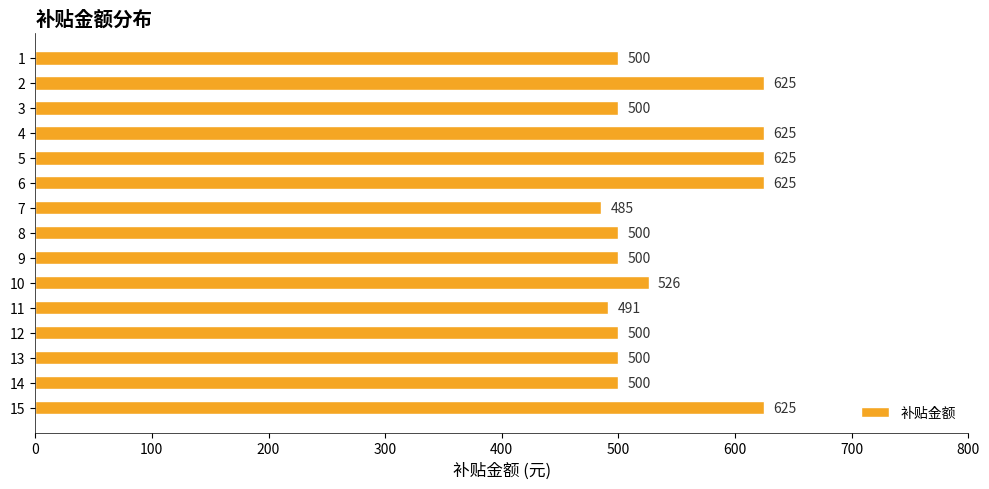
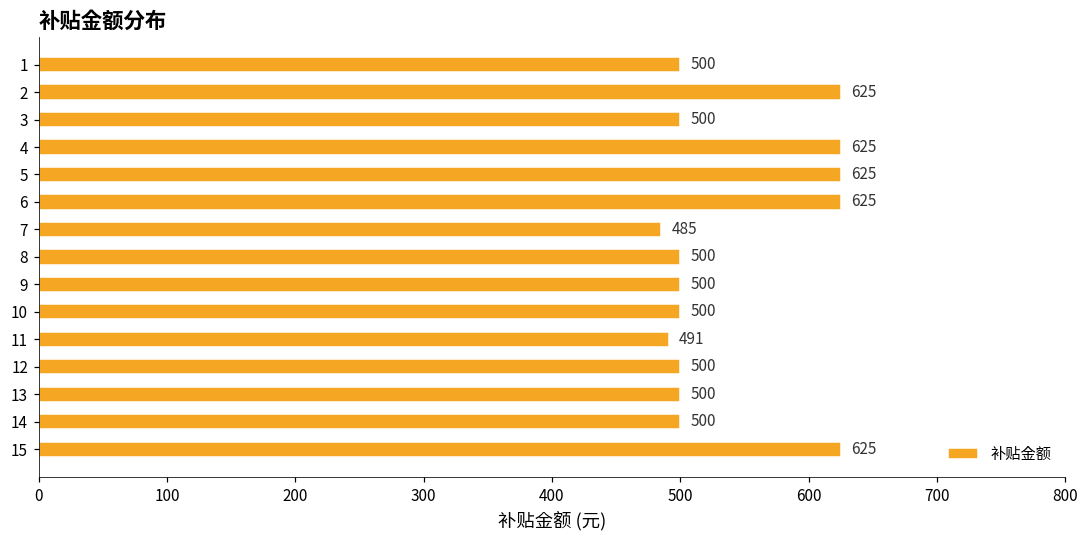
  {
    "1": 500,
    "2": 625,
    "3": 500,
    "4": 625,
    "5": 625,
    "6": 625,
    "7": 485,
    "8": 500,
    "9": 500,
-   "10": 526,
+   "10": 500,
    "11": 491,
    "12": 500,
    "13": 500,
    "14": 500,
    "15": 625
  }
